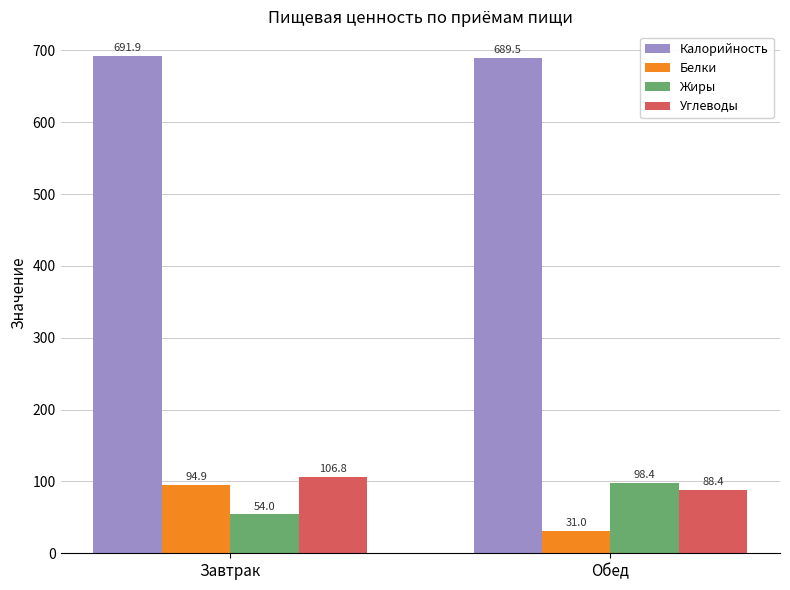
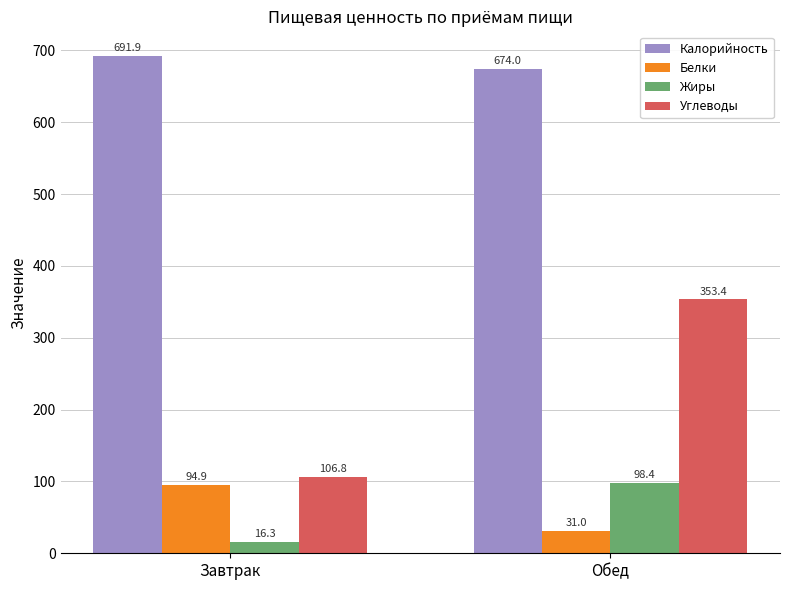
  {
    "Калорийность": {
      "Завтрак": 691.9,
-     "Обед": 689.5
+     "Обед": 674.0
    },
    "Белки": {
      "Завтрак": 94.9,
      "Обед": 31.0
    },
    "Жиры": {
-     "Завтрак": 54.0,
+     "Завтрак": 16.3,
      "Обед": 98.4
    },
    "Углеводы": {
      "Завтрак": 106.8,
-     "Обед": 88.4
+     "Обед": 353.4
    }
  }
